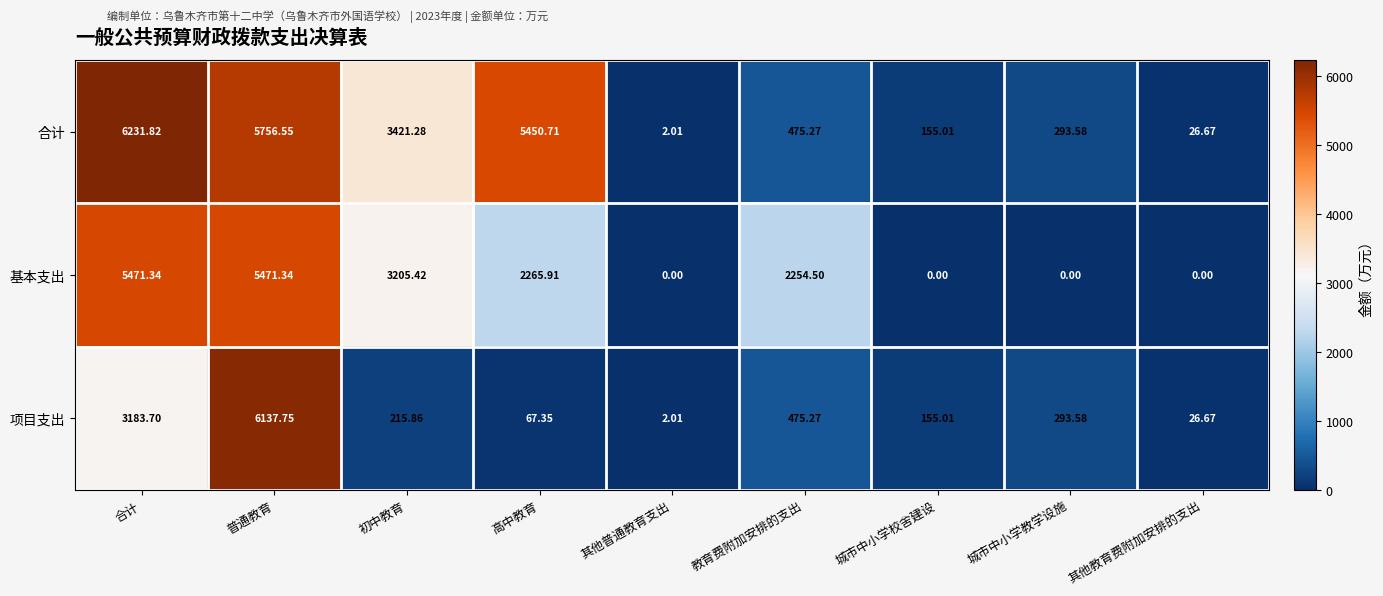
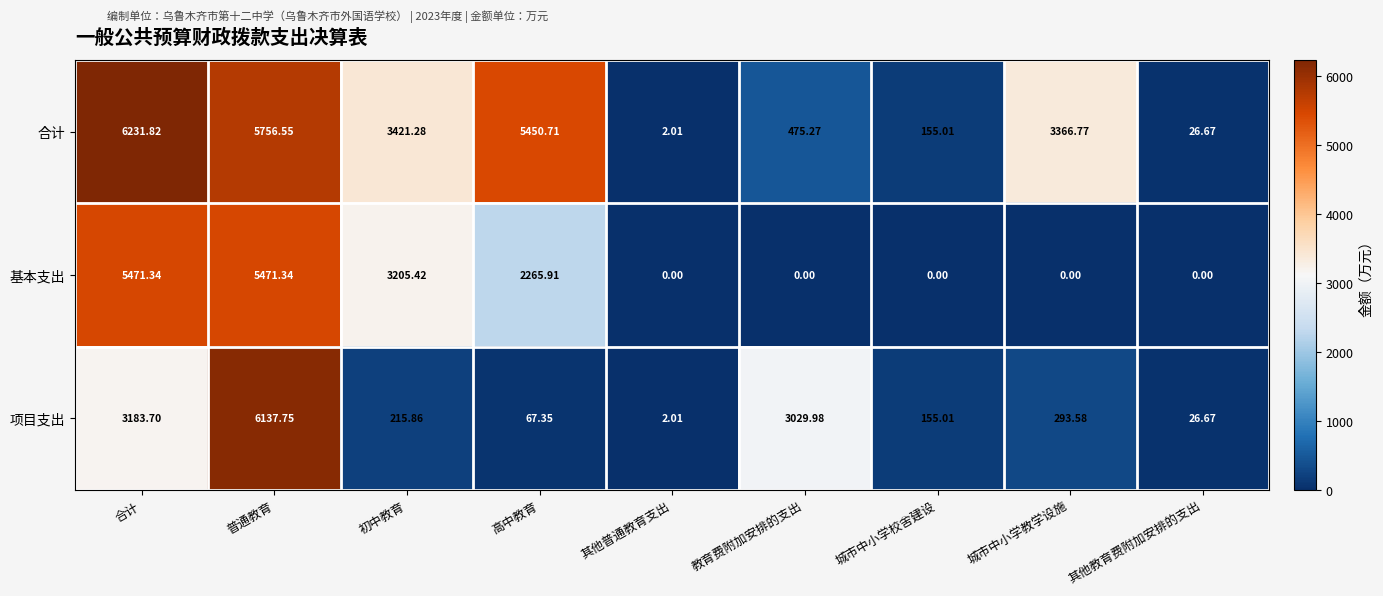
  {
    "合计": {
      "合计": 6231.82,
      "普通教育": 5756.55,
      "初中教育": 3421.28,
      "高中教育": 5450.71,
      "其他普通教育支出": 2.01,
      "教育费附加安排的支出": 475.27,
      "城市中小学校舍建设": 155.01,
-     "城市中小学教学设施": 293.58,
+     "城市中小学教学设施": 3366.77,
      "其他教育费附加安排的支出": 26.67
    },
    "基本支出": {
      "合计": 5471.34,
      "普通教育": 5471.34,
      "初中教育": 3205.42,
      "高中教育": 2265.91,
      "其他普通教育支出": 0.00,
-     "教育费附加安排的支出": 2254.50,
+     "教育费附加安排的支出": 0.00,
      "城市中小学校舍建设": 0.00,
      "城市中小学教学设施": 0.00,
      "其他教育费附加安排的支出": 0.00
    },
    "项目支出": {
      "合计": 3183.70,
      "普通教育": 6137.75,
      "初中教育": 215.86,
      "高中教育": 67.35,
      "其他普通教育支出": 2.01,
-     "教育费附加安排的支出": 475.27,
+     "教育费附加安排的支出": 3029.98,
      "城市中小学校舍建设": 155.01,
      "城市中小学教学设施": 293.58,
      "其他教育费附加安排的支出": 26.67
    }
  }
